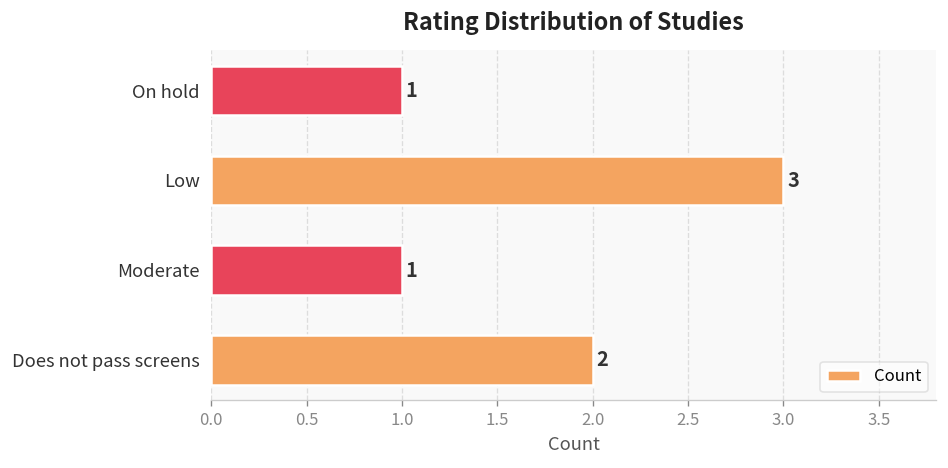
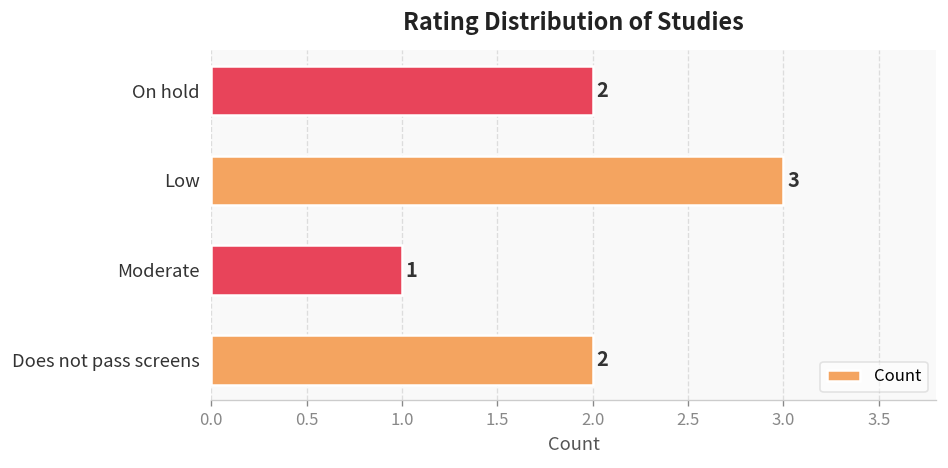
  {
-   "On hold": 1,
+   "On hold": 2,
    "Low": 3,
    "Moderate": 1,
    "Does not pass screens": 2
  }
